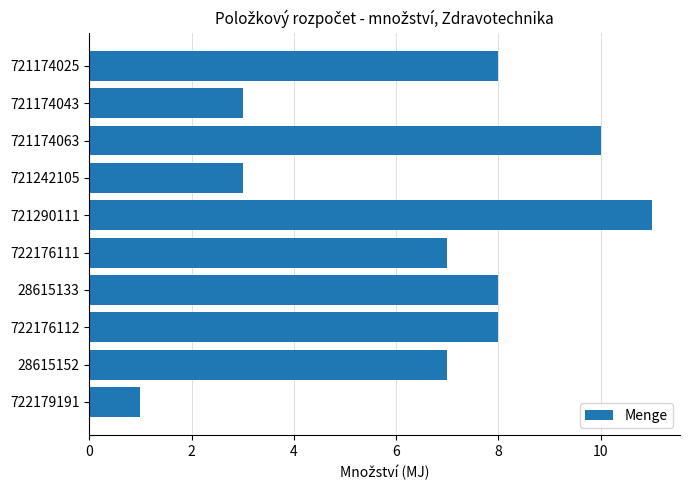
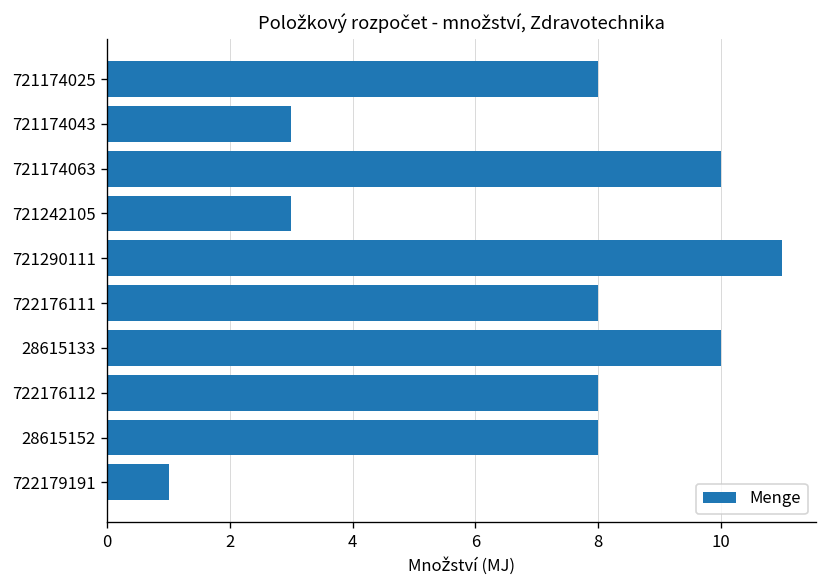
  {
    "721174025": 8,
    "721174043": 3,
    "721174063": 10,
    "721242105": 3,
    "721290111": 11,
-   "722176111": 7,
-   "28615133": 8,
+   "722176111": 8,
+   "28615133": 10,
    "722176112": 8,
-   "28615152": 7,
+   "28615152": 8,
    "722179191": 1
  }
